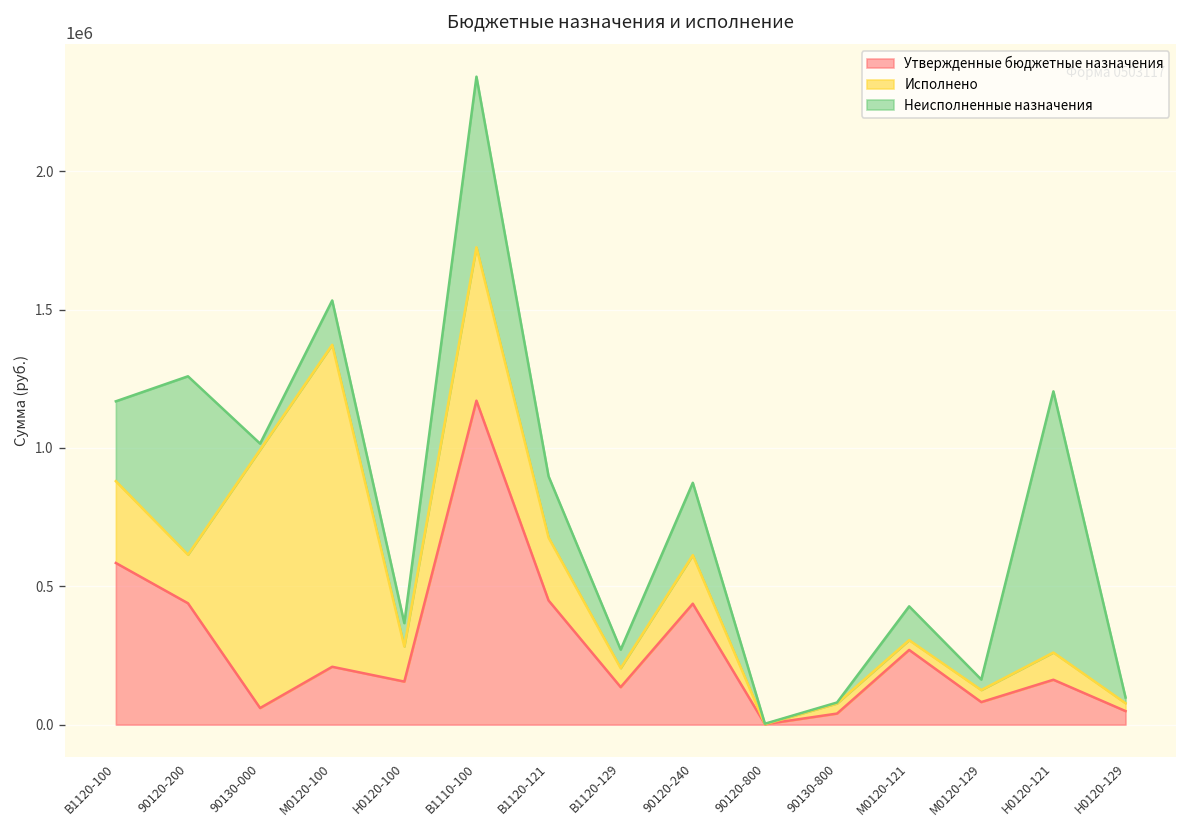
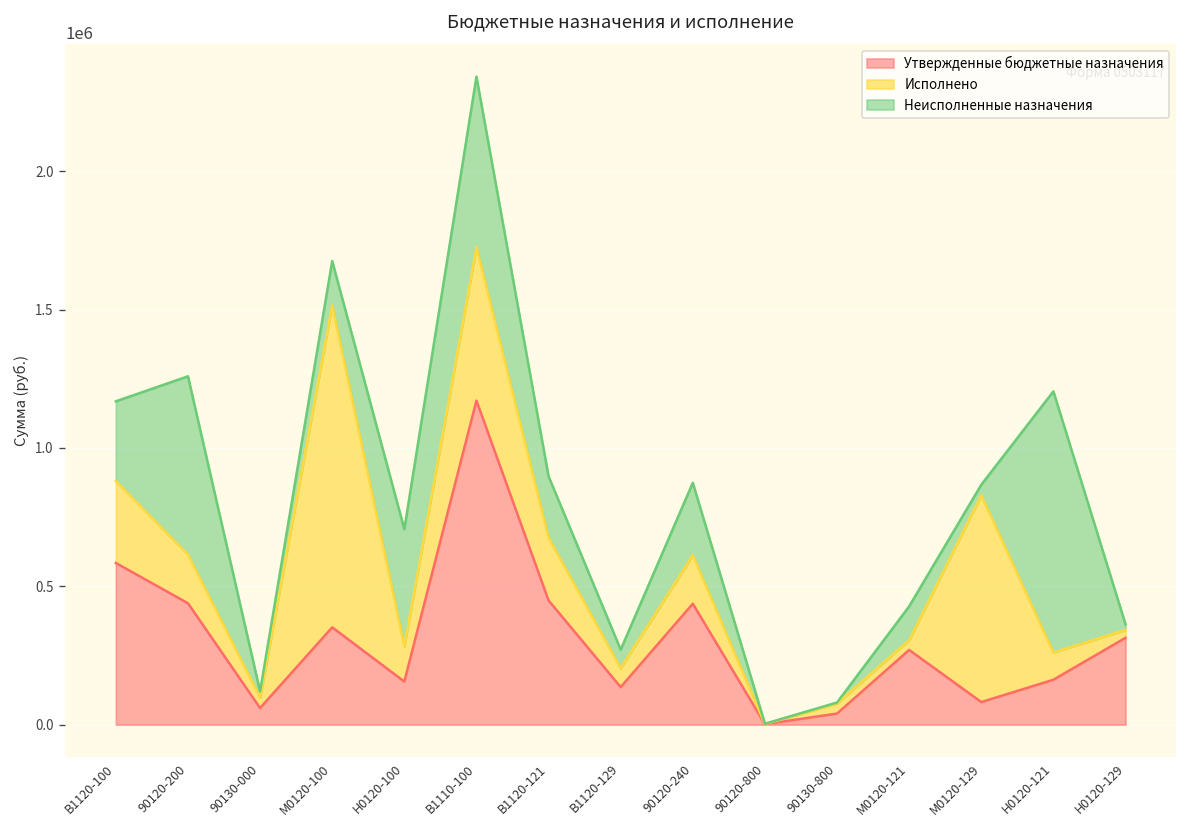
  {
    "Утвержденные бюджетные назначения": {
      "В1120-100": 580000,
      "90120-200": 440000,
      "90130-000": 60000,
-     "М0120-100": 210000,
+     "М0120-100": 350000,
      "Н0120-100": 160000,
      "В1110-100": 1170000,
      "В1120-121": 450000,
      "В1120-129": 140000,
      "90120-240": 440000,
      "90130-800": 40000,
      "М0120-121": 270000,
      "М0120-129": 80000,
      "Н0120-121": 160000,
-     "Н0120-129": 50000
+     "Н0120-129": 310000
    },
    "Исполнено": {
      "В1120-100": 300000,
      "90120-200": 180000,
-     "90130-000": 930000,
+     "90130-000": 40000,
      "М0120-100": 1160000,
      "Н0120-100": 130000,
      "В1110-100": 550000,
      "В1120-121": 230000,
      "В1120-129": 70000,
      "90120-240": 180000,
      "М0120-121": 40000,
-     "М0120-129": 40000,
+     "М0120-129": 750000,
      "Н0120-121": 100000,
      "Н0120-129": 30000
    },
    "Неисполненные назначения": {
      "В1120-100": 290000,
      "90120-200": 640000,
      "90130-000": 20000,
      "М0120-100": 160000,
-     "Н0120-100": 80000,
+     "Н0120-100": 420000,
      "В1110-100": 620000,
      "В1120-121": 220000,
      "В1120-129": 70000,
      "90120-240": 260000,
      "М0120-121": 120000,
      "М0120-129": 40000,
      "Н0120-121": 940000,
      "Н0120-129": 20000
    }
  }
